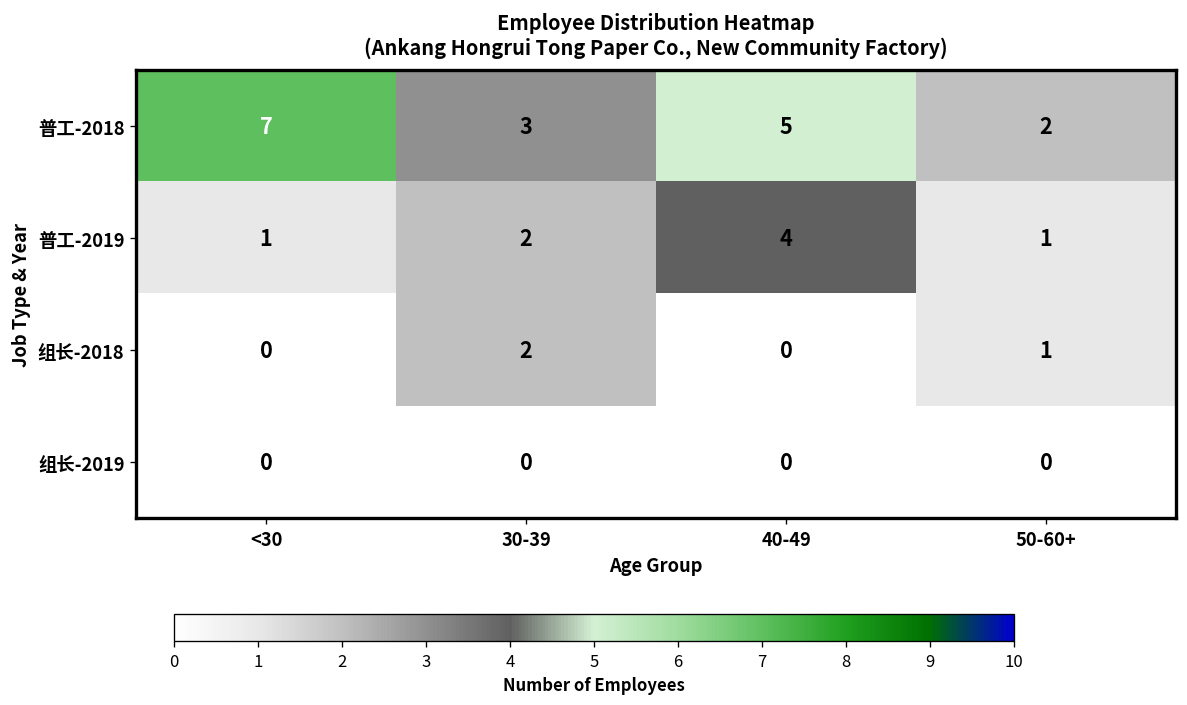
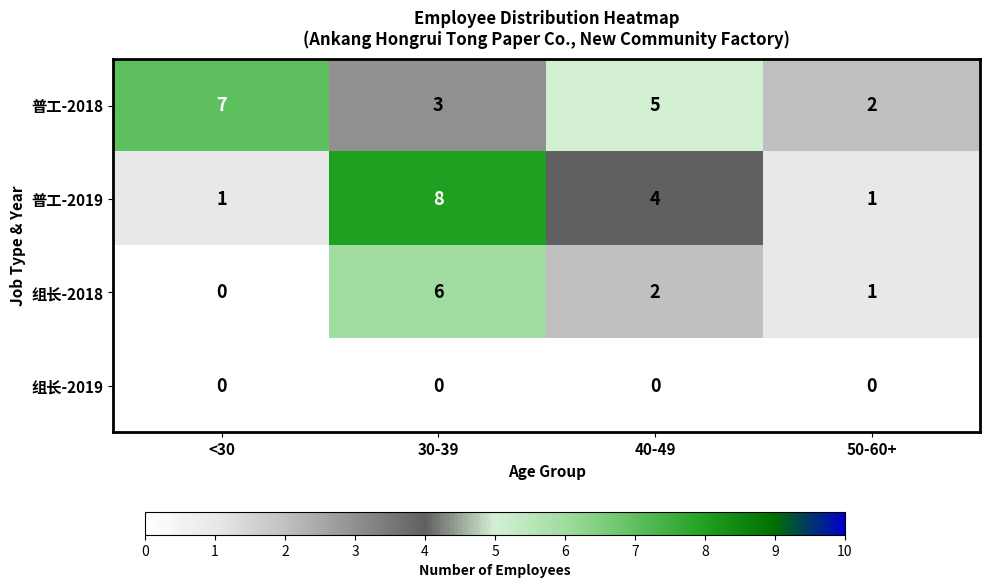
  {
    "普工-2018": {
      "<30": 7,
      "30-39": 3,
      "40-49": 5,
      "50-60+": 2
    },
    "普工-2019": {
      "<30": 1,
-     "30-39": 2,
+     "30-39": 8,
      "40-49": 4,
      "50-60+": 1
    },
    "组长-2018": {
      "<30": 0,
-     "30-39": 2,
-     "40-49": 0,
+     "30-39": 6,
+     "40-49": 2,
      "50-60+": 1
    },
    "组长-2019": {
      "<30": 0,
      "30-39": 0,
      "40-49": 0,
      "50-60+": 0
    }
  }
